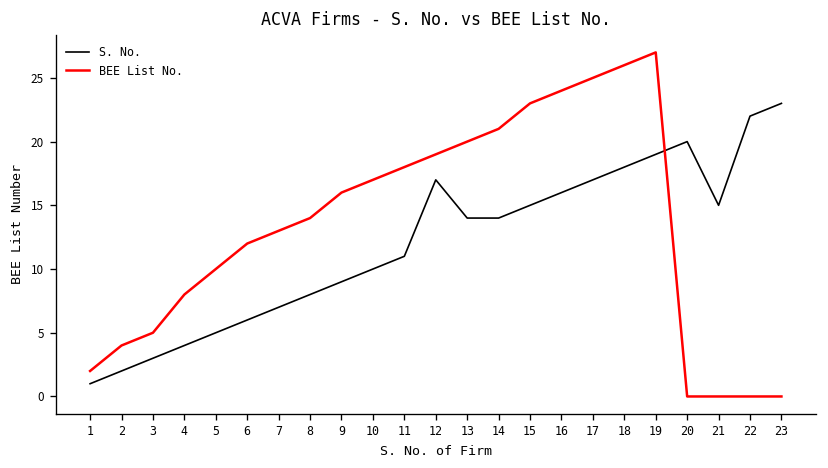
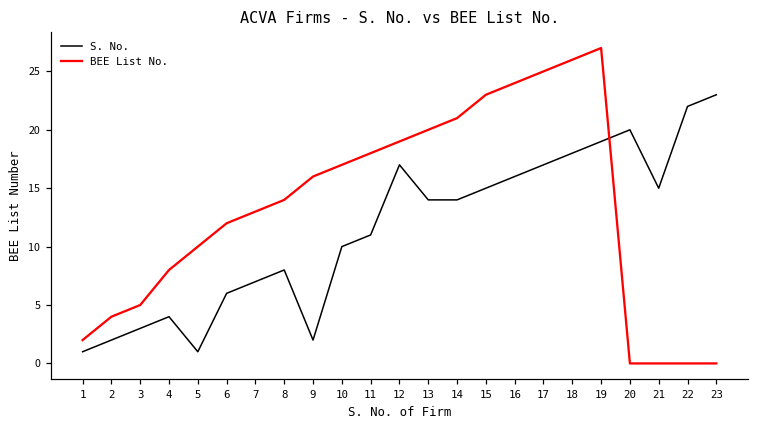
  {
    "S. No.": {
      "1": 1,
      "2": 2,
      "3": 3,
      "4": 4,
-     "5": 5,
+     "5": 1,
      "6": 6,
      "7": 7,
      "8": 8,
-     "9": 9,
+     "9": 2,
      "10": 10,
      "11": 11,
      "12": 17,
      "13": 14,
      "14": 14,
      "15": 15,
      "16": 16,
      "17": 17,
      "18": 18,
      "19": 19,
      "20": 20,
      "21": 15,
      "22": 22,
      "23": 23
    },
    "BEE List No.": {
      "1": 2,
      "2": 4,
      "3": 5,
      "4": 8,
      "5": 10,
      "6": 12,
      "7": 13,
      "8": 14,
      "9": 16,
      "10": 17,
      "11": 18,
      "12": 19,
      "13": 20,
      "14": 21,
      "15": 23,
      "16": 24,
      "17": 25,
      "18": 26,
      "19": 27,
      "20": 0,
      "21": 0,
      "22": 0,
      "23": 0
    }
  }
